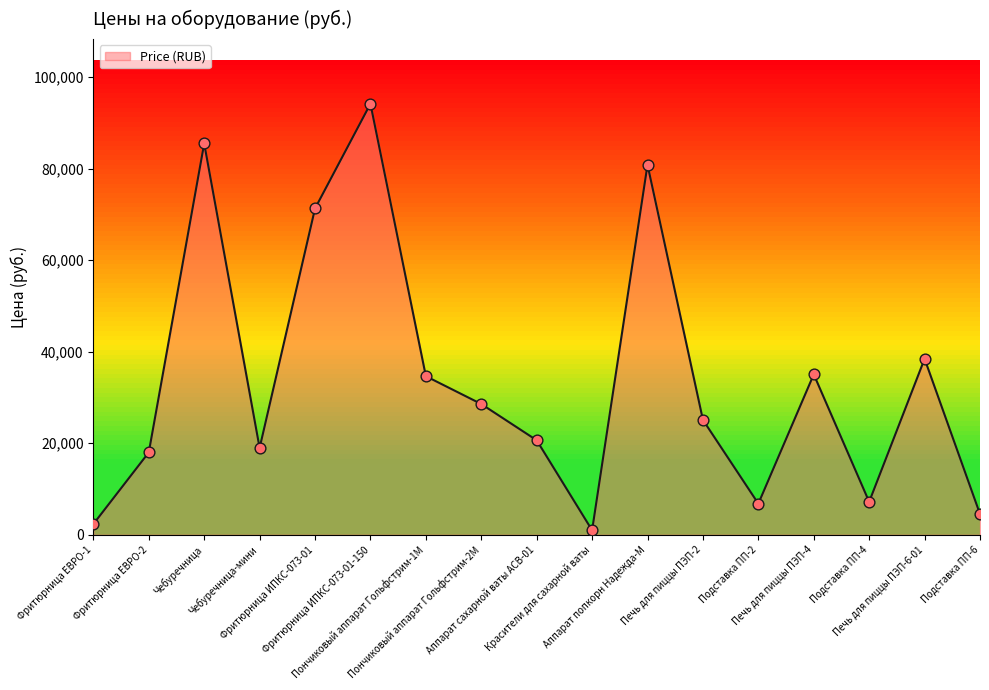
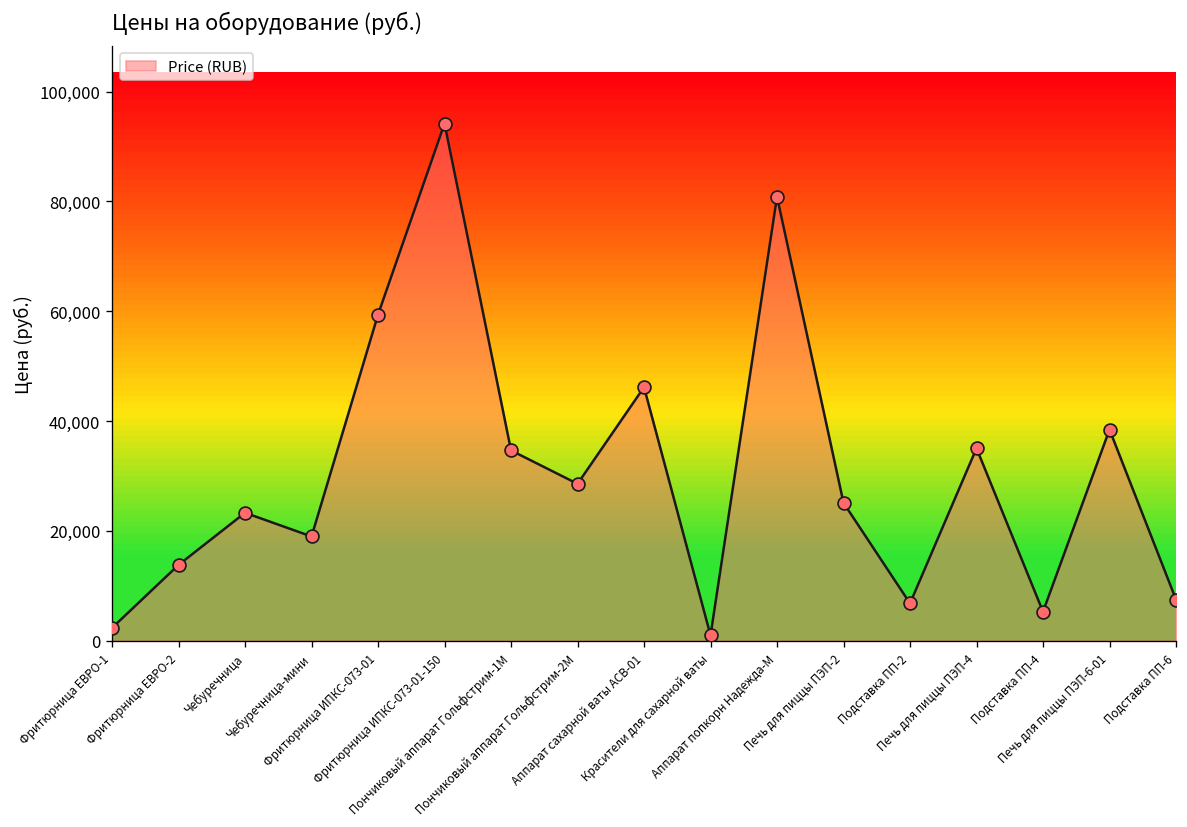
  {
    "Фритюрница ЕВРО-1": "2,000",
-   "Фритюрница ЕВРО-2": "18,000",
-   "Чебуречница": "85,000",
+   "Фритюрница ЕВРО-2": "14,000",
+   "Чебуречница": "23,000",
    "Чебуречница-мини": "19,000",
-   "Фритюрница ИПКС-073-01": "71,000",
+   "Фритюрница ИПКС-073-01": "59,000",
    "Фритюрница ИПКС-073-01-150": "94,000",
    "Пончиковый аппарат Гольфстрим-1М": "35,000",
    "Пончиковый аппарат Гольфстрим-2М": "29,000",
-   "Аппарат сахарной ваты АСВ-01": "21,000",
+   "Аппарат сахарной ваты АСВ-01": "46,000",
    "Красители для сахарной ваты": "1,000",
    "Аппарат попкорн Надежда-М": "81,000",
    "Печь для пиццы ПЭП-2": "25,000",
    "Подставка ПП-2": "7,000",
    "Печь для пиццы ПЭП-4": "35,000",
-   "Подставка ПП-4": "7,000",
+   "Подставка ПП-4": "5,000",
    "Печь для пиццы ПЭП-6-01": "38,000",
-   "Подставка ПП-6": "5,000"
+   "Подставка ПП-6": "8,000"
  }
